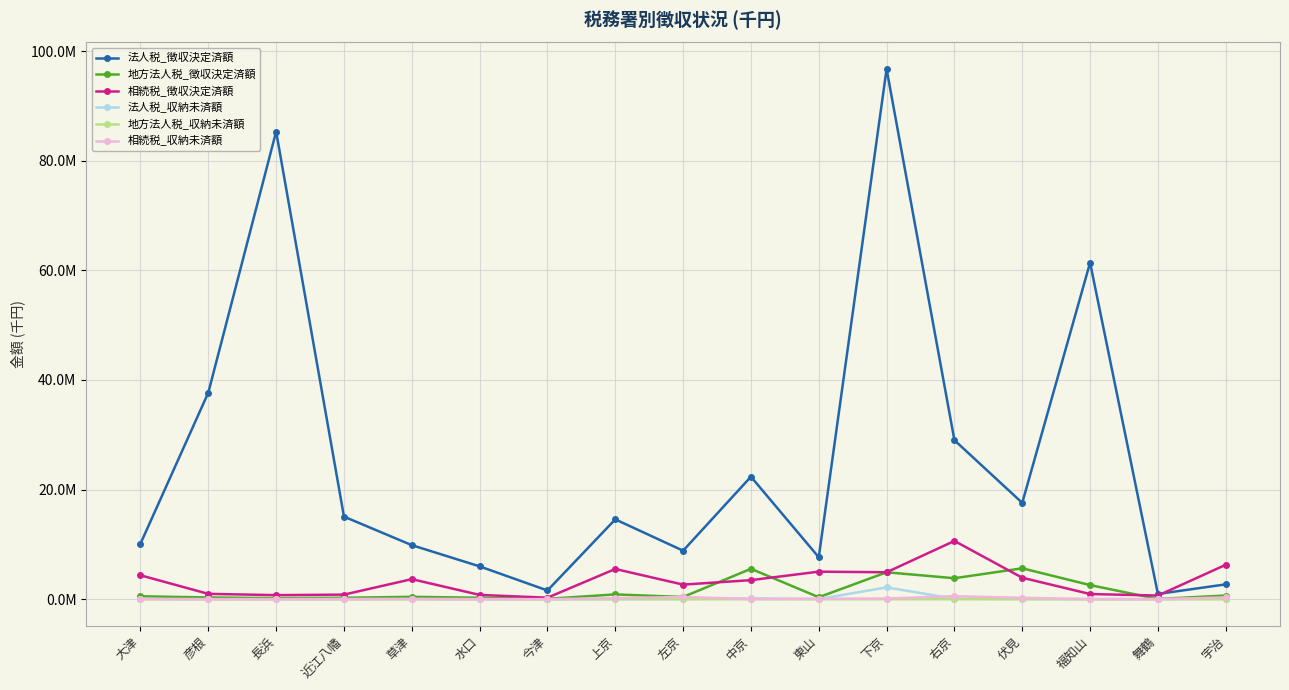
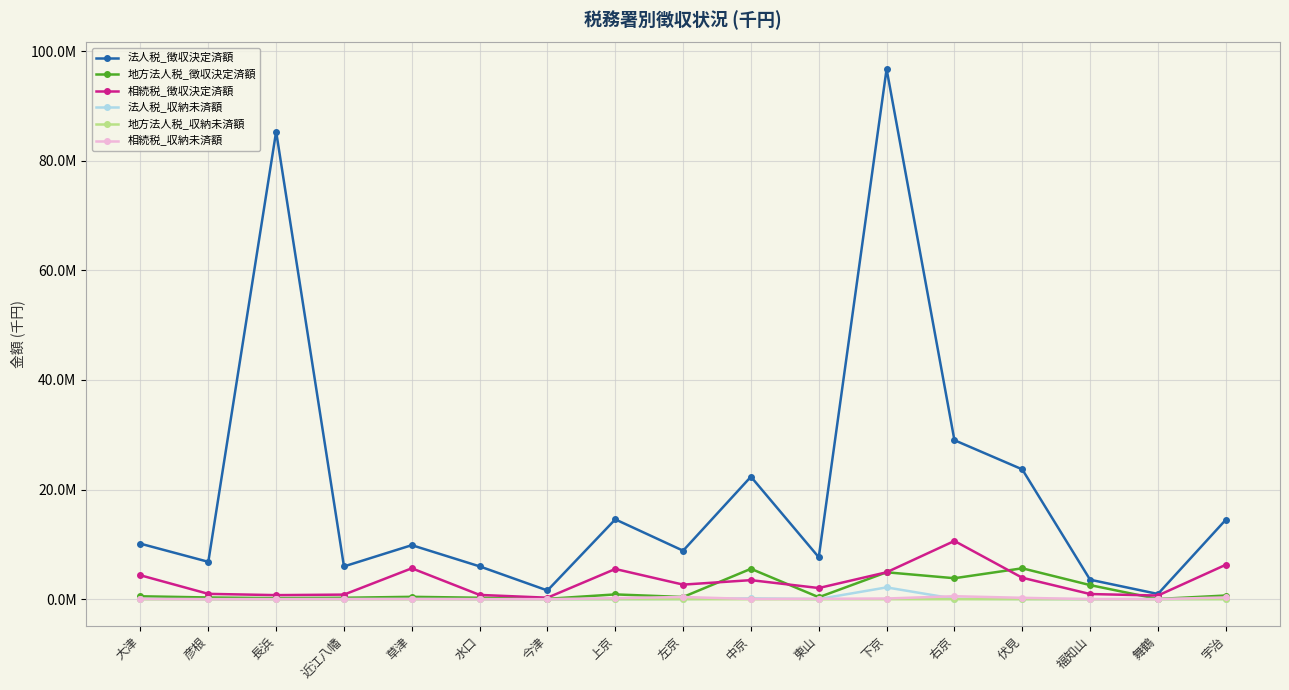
  {
    "法人税_徴収決定済額": {
      "大津": 10000000,
-     "彦根": 38000000,
+     "彦根": 7000000,
      "長浜": 85000000,
-     "近江八幡": 15000000,
+     "近江八幡": 6000000,
      "草津": 10000000,
      "水口": 6000000,
      "今津": 2000000,
      "上京": 15000000,
      "左京": 9000000,
      "中京": 22000000,
      "東山": 8000000,
      "下京": 97000000,
      "右京": 29000000,
-     "伏見": 18000000,
-     "福知山": 61000000,
-     "宇治": 3000000
+     "伏見": 24000000,
+     "福知山": 4000000,
+     "宇治": 14000000
    },
    "地方法人税_徴収決定済額": {
      "大津": 1000000,
      "上京": 1000000,
      "中京": 6000000,
      "右京": 4000000,
      "伏見": 6000000,
      "福知山": 3000000
    },
    "相続税_徴収決定済額": {
      "大津": 4000000,
      "彦根": 1000000,
      "長浜": 1000000,
      "近江八幡": 1000000,
-     "草津": 4000000,
+     "草津": 6000000,
      "水口": 1000000,
      "上京": 6000000,
      "左京": 3000000,
      "中京": 3000000,
-     "東山": 5000000,
+     "東山": 2000000,
      "右京": 11000000,
      "伏見": 4000000,
      "福知山": 1000000,
      "宇治": 6000000
    },
    "法人税_収納未済額": {
      "下京": 2000000
    }
  }
